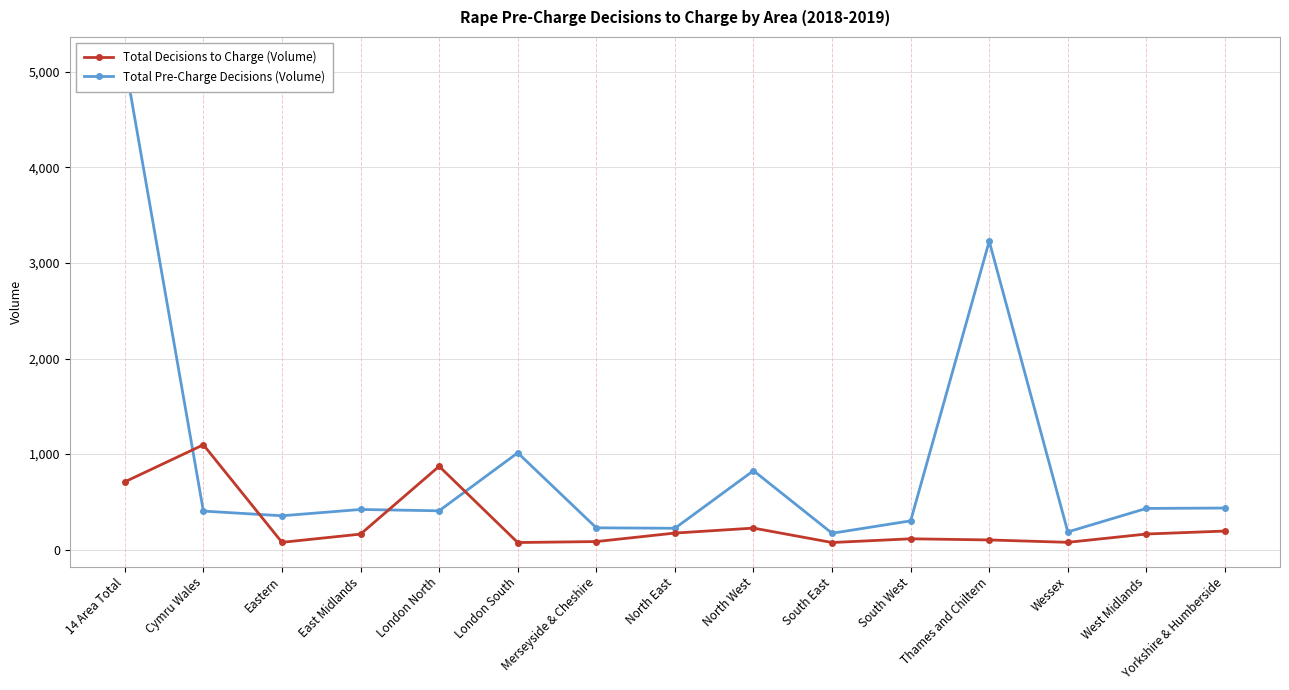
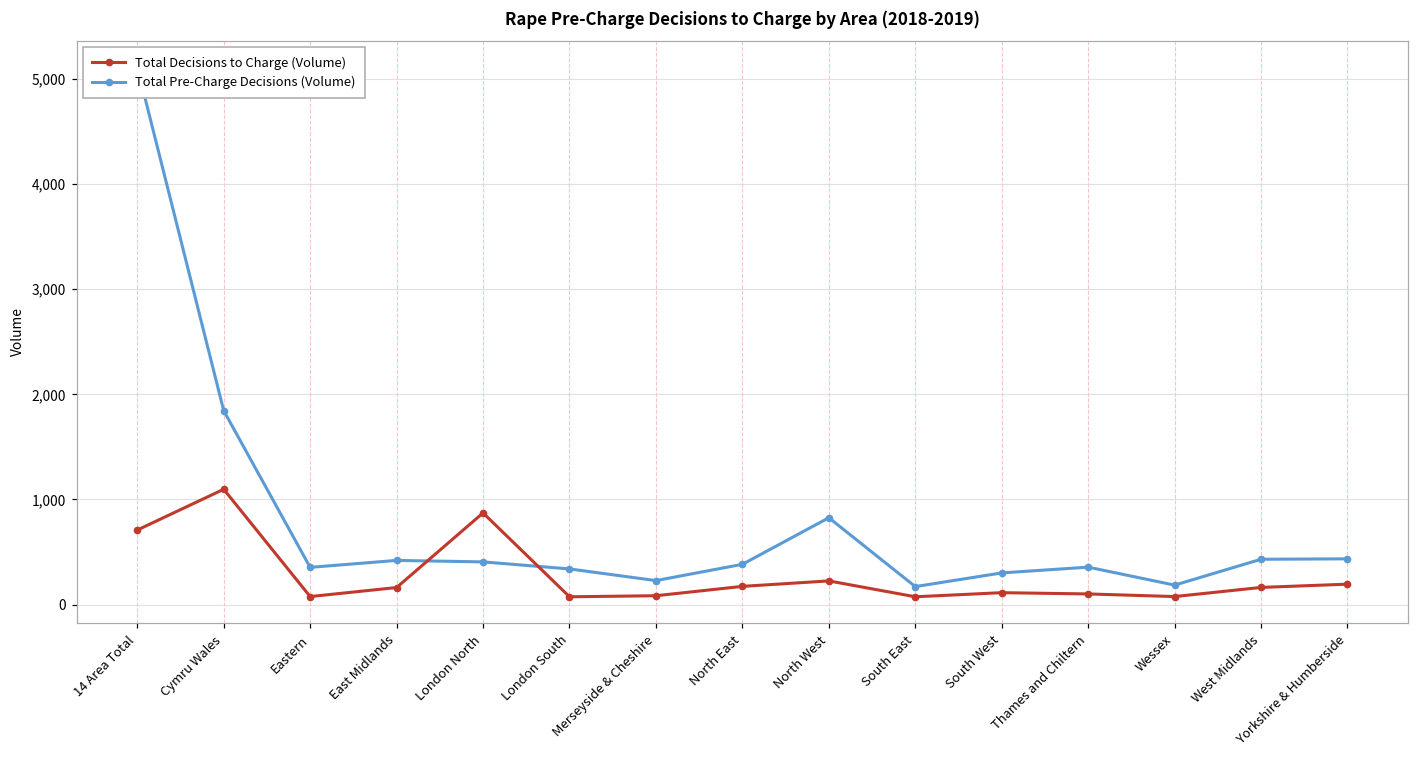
  {
    "Total Decisions to Charge (Volume)": {
      "14 Area Total": "700",
      "Cymru Wales": "1,100",
      "Eastern": "100",
      "East Midlands": "200",
      "London North": "900",
      "London South": "100",
      "Merseyside & Cheshire": "100",
      "North East": "200",
      "North West": "200",
      "South East": "100",
      "South West": "100",
      "Thames and Chiltern": "100",
      "Wessex": "100",
      "West Midlands": "200",
      "Yorkshire & Humberside": "200"
    },
    "Total Pre-Charge Decisions (Volume)": {
-     "Cymru Wales": "400",
+     "Cymru Wales": "1,800",
      "Eastern": "400",
      "East Midlands": "400",
      "London North": "400",
-     "London South": "1,000",
+     "London South": "300",
      "Merseyside & Cheshire": "200",
-     "North East": "200",
+     "North East": "400",
      "North West": "800",
      "South East": "200",
      "South West": "300",
-     "Thames and Chiltern": "3,200",
+     "Thames and Chiltern": "400",
      "Wessex": "200",
      "West Midlands": "400",
      "Yorkshire & Humberside": "400"
    }
  }
